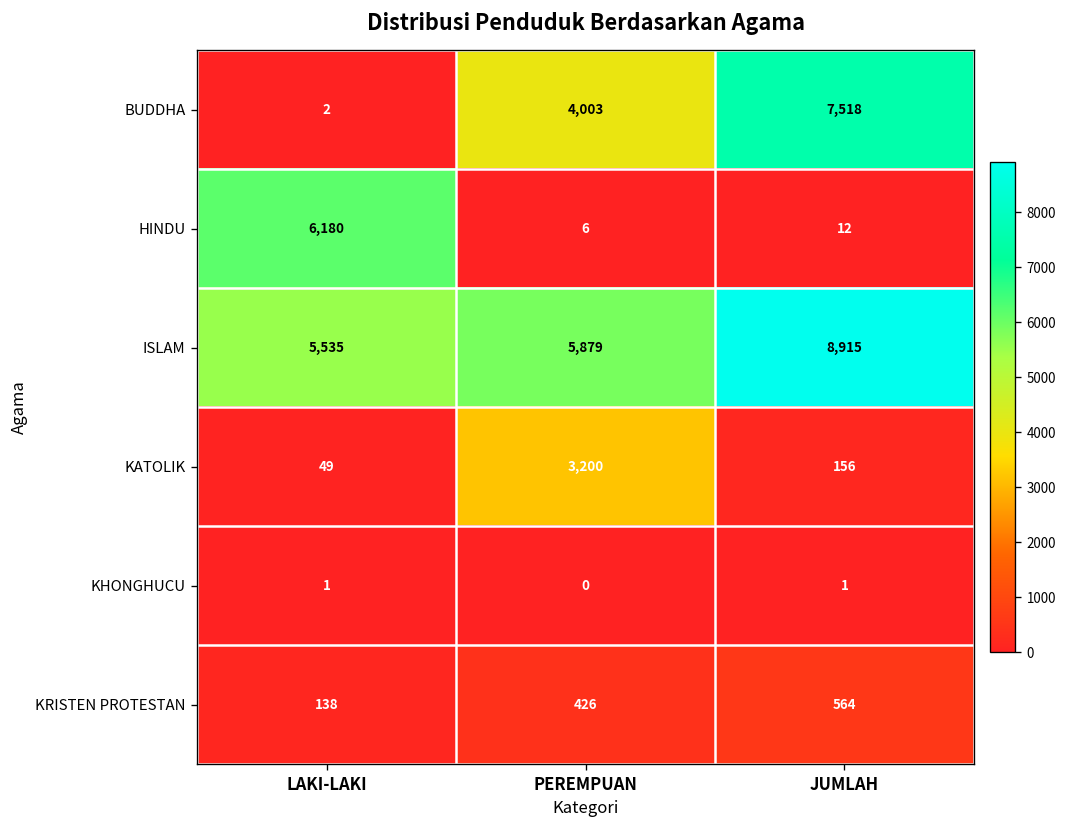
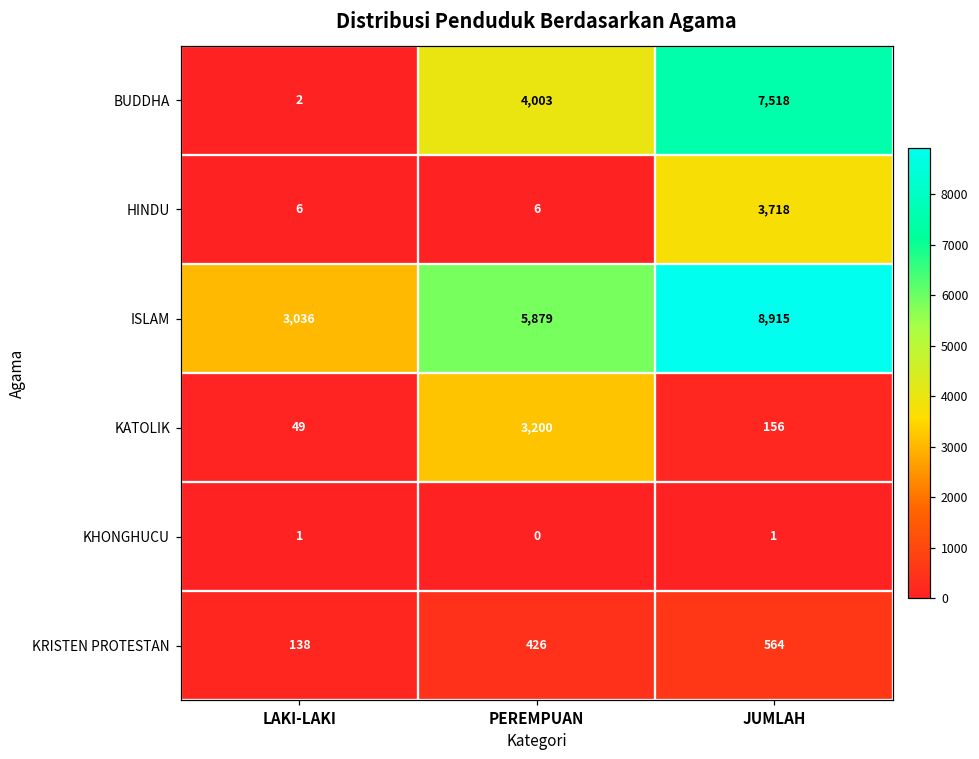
  {
    "BUDDHA": {
      "LAKI-LAKI": "2",
      "PEREMPUAN": "4,003",
      "JUMLAH": "7,518"
    },
    "HINDU": {
-     "LAKI-LAKI": "6,180",
+     "LAKI-LAKI": "6",
      "PEREMPUAN": "6",
-     "JUMLAH": "12"
+     "JUMLAH": "3,718"
    },
    "ISLAM": {
-     "LAKI-LAKI": "5,535",
+     "LAKI-LAKI": "3,036",
      "PEREMPUAN": "5,879",
      "JUMLAH": "8,915"
    },
    "KATOLIK": {
      "LAKI-LAKI": "49",
      "PEREMPUAN": "3,200",
      "JUMLAH": "156"
    },
    "KHONGHUCU": {
      "LAKI-LAKI": "1",
      "PEREMPUAN": "0",
      "JUMLAH": "1"
    },
    "KRISTEN PROTESTAN": {
      "LAKI-LAKI": "138",
      "PEREMPUAN": "426",
      "JUMLAH": "564"
    }
  }
